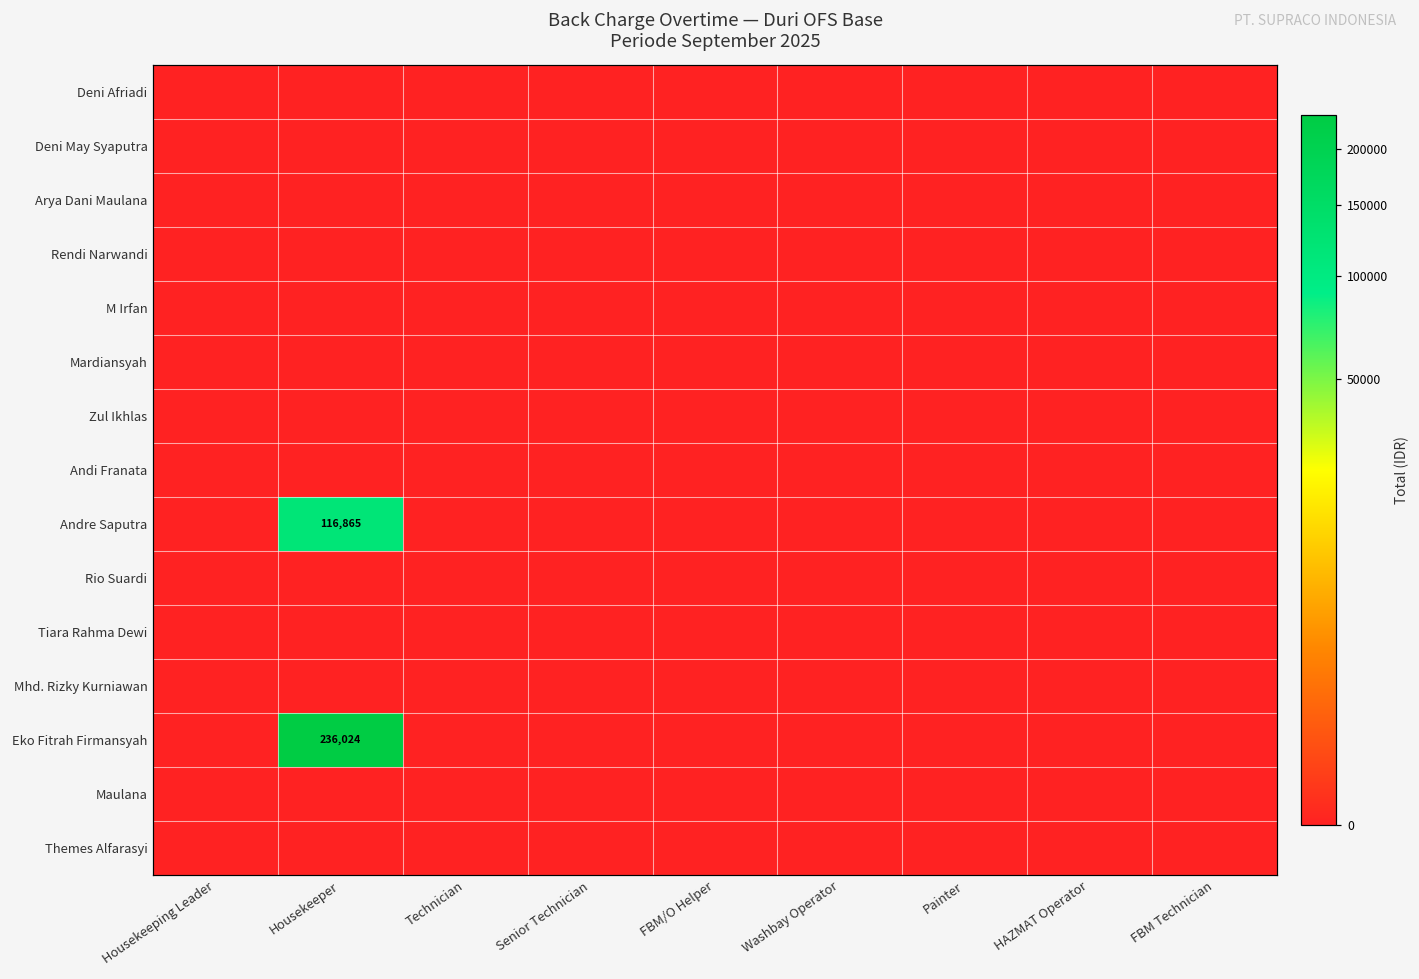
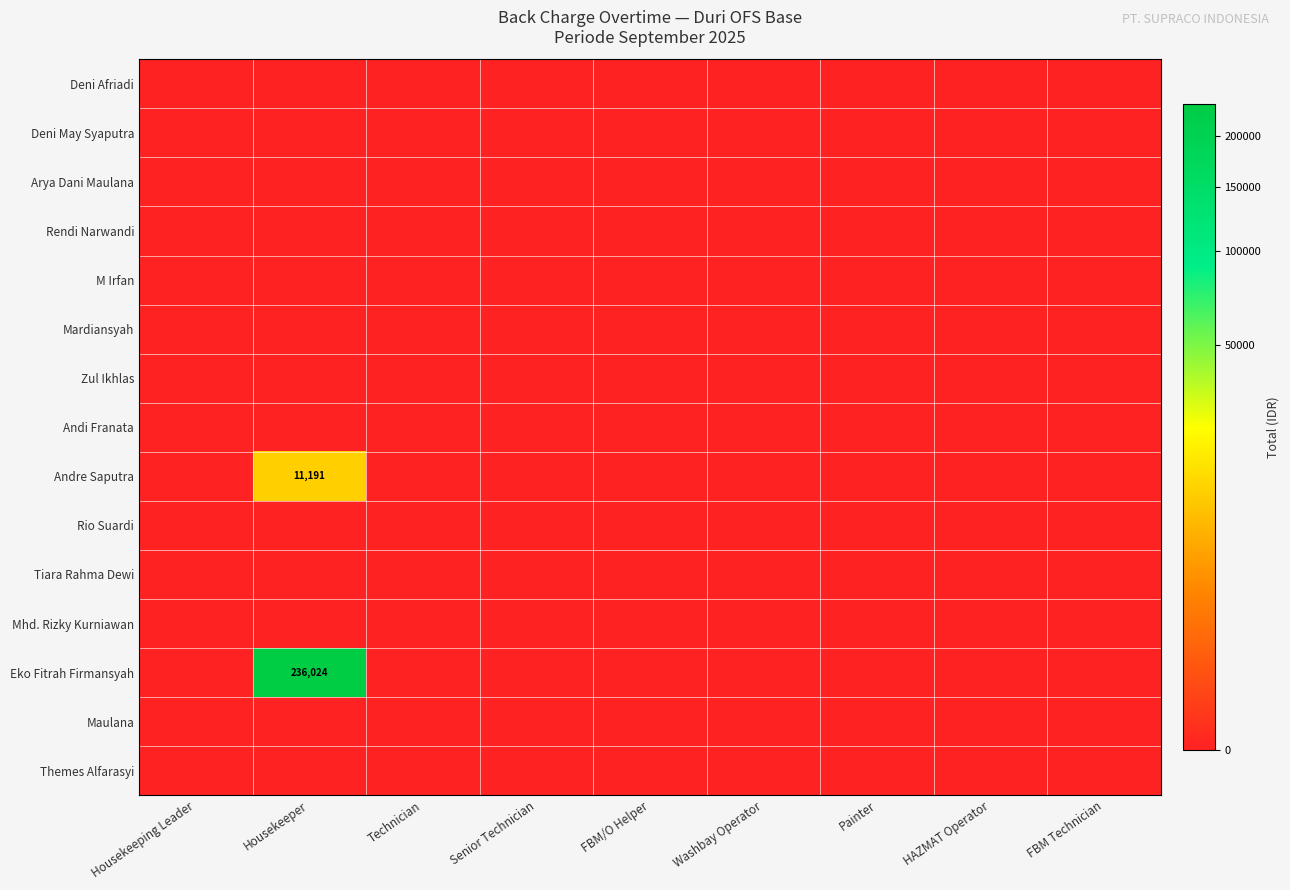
  {
    "Andre Saputra": {
-     "Housekeeper": "116,865"
+     "Housekeeper": "11,191"
    },
    "Eko Fitrah Firmansyah": {
      "Housekeeper": "236,024"
    }
  }
